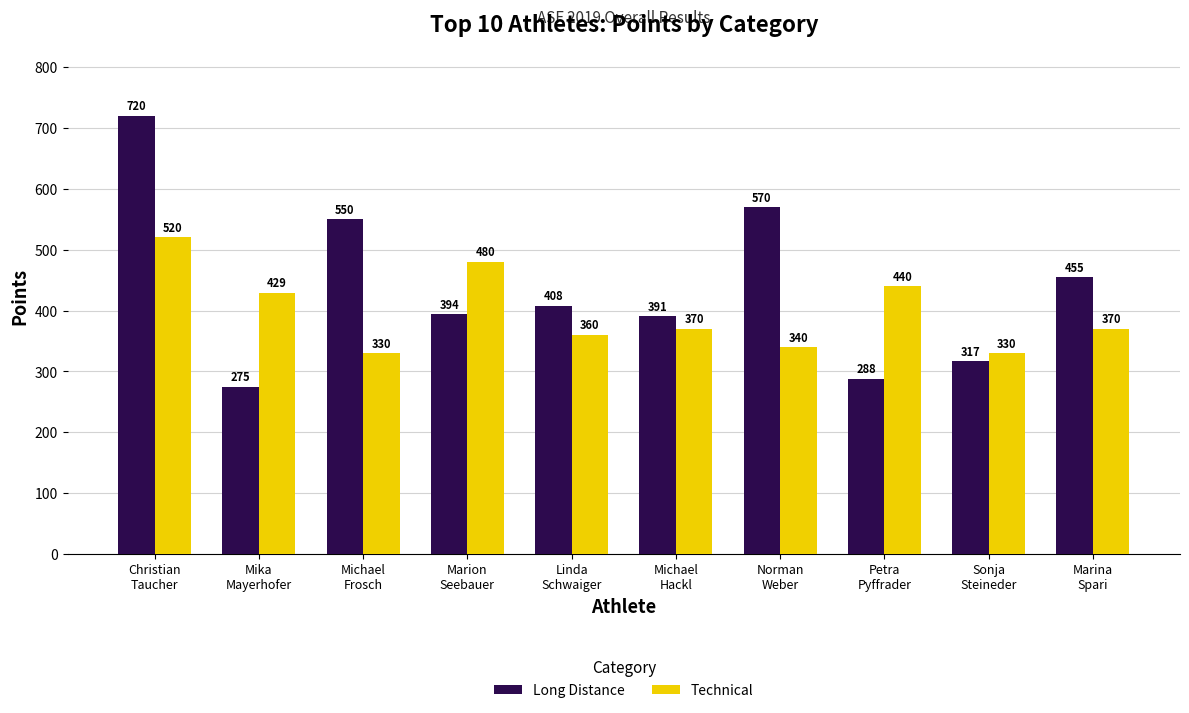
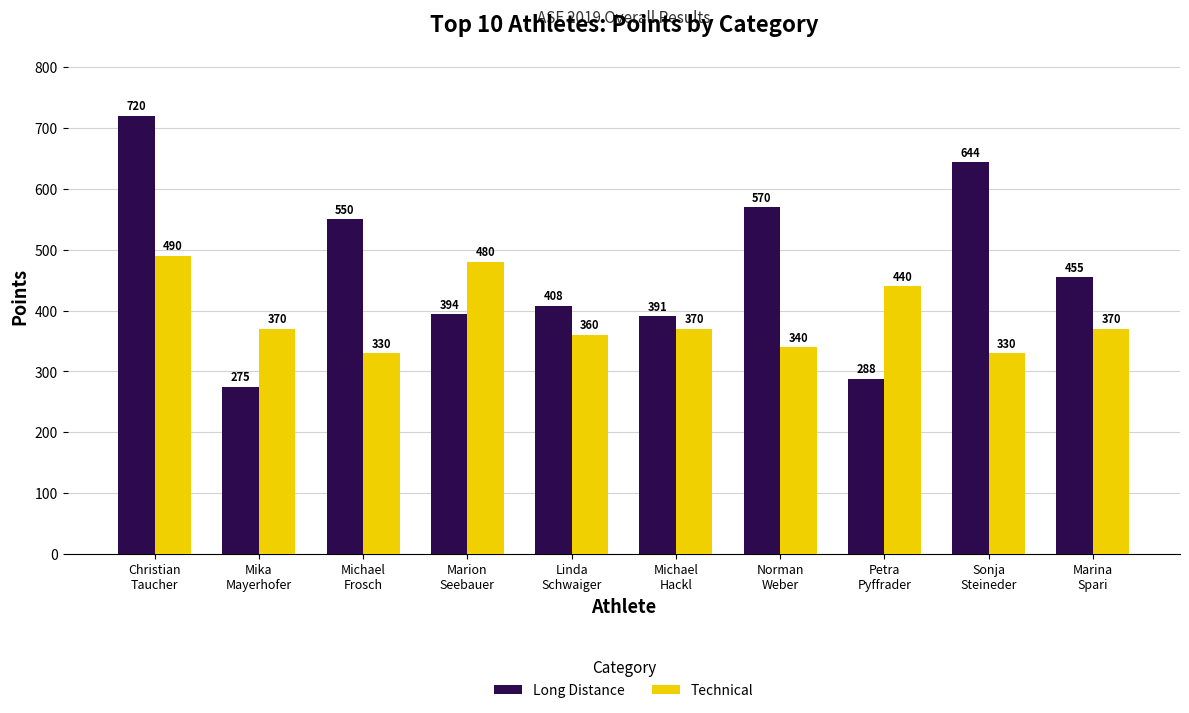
  {
    "Long Distance": {
      "Christian Taucher": 720,
      "Mika Mayerhofer": 275,
      "Michael Frosch": 550,
      "Marion Seebauer": 394,
      "Linda Schwaiger": 408,
      "Michael Hackl": 391,
      "Norman Weber": 570,
      "Petra Pyffrader": 288,
-     "Sonja Steineder": 317,
+     "Sonja Steineder": 644,
      "Marina Spari": 455
    },
    "Technical": {
-     "Christian Taucher": 520,
-     "Mika Mayerhofer": 429,
+     "Christian Taucher": 490,
+     "Mika Mayerhofer": 370,
      "Michael Frosch": 330,
      "Marion Seebauer": 480,
      "Linda Schwaiger": 360,
      "Michael Hackl": 370,
      "Norman Weber": 340,
      "Petra Pyffrader": 440,
      "Sonja Steineder": 330,
      "Marina Spari": 370
    }
  }
